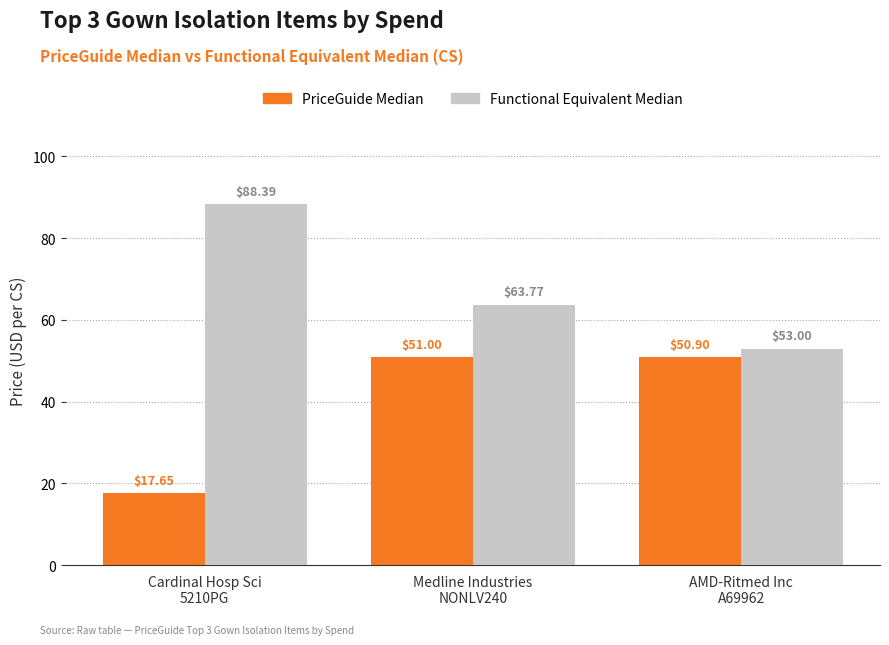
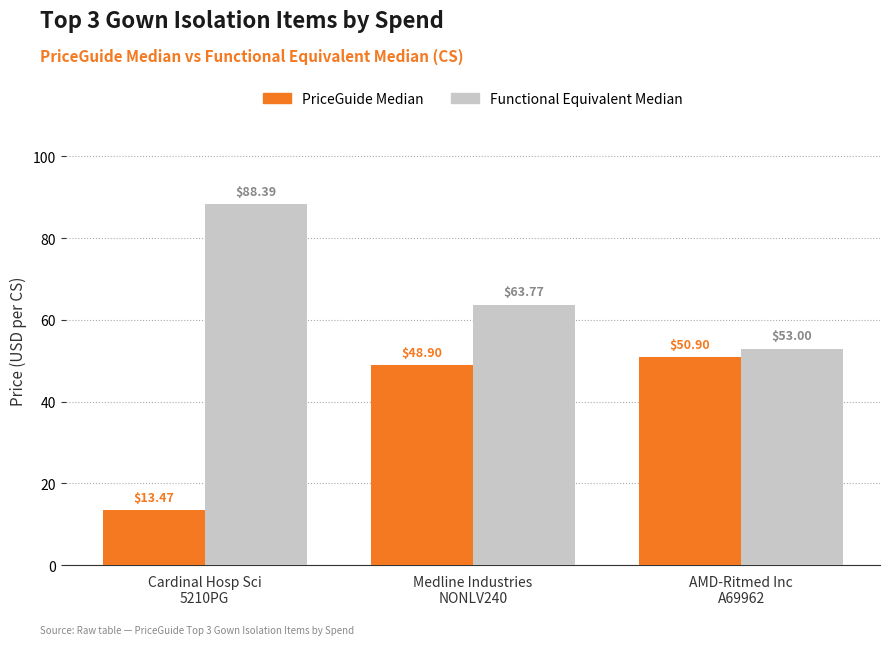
  {
    "PriceGuide Median": {
-     "Cardinal Hosp Sci 5210PG": "$17.65",
-     "Medline Industries NONLV240": "$51.00",
+     "Cardinal Hosp Sci 5210PG": "$13.47",
+     "Medline Industries NONLV240": "$48.90",
      "AMD-Ritmed Inc A69962": "$50.90"
    },
    "Functional Equivalent Median": {
      "Cardinal Hosp Sci 5210PG": "$88.39",
      "Medline Industries NONLV240": "$63.77",
      "AMD-Ritmed Inc A69962": "$53.00"
    }
  }
